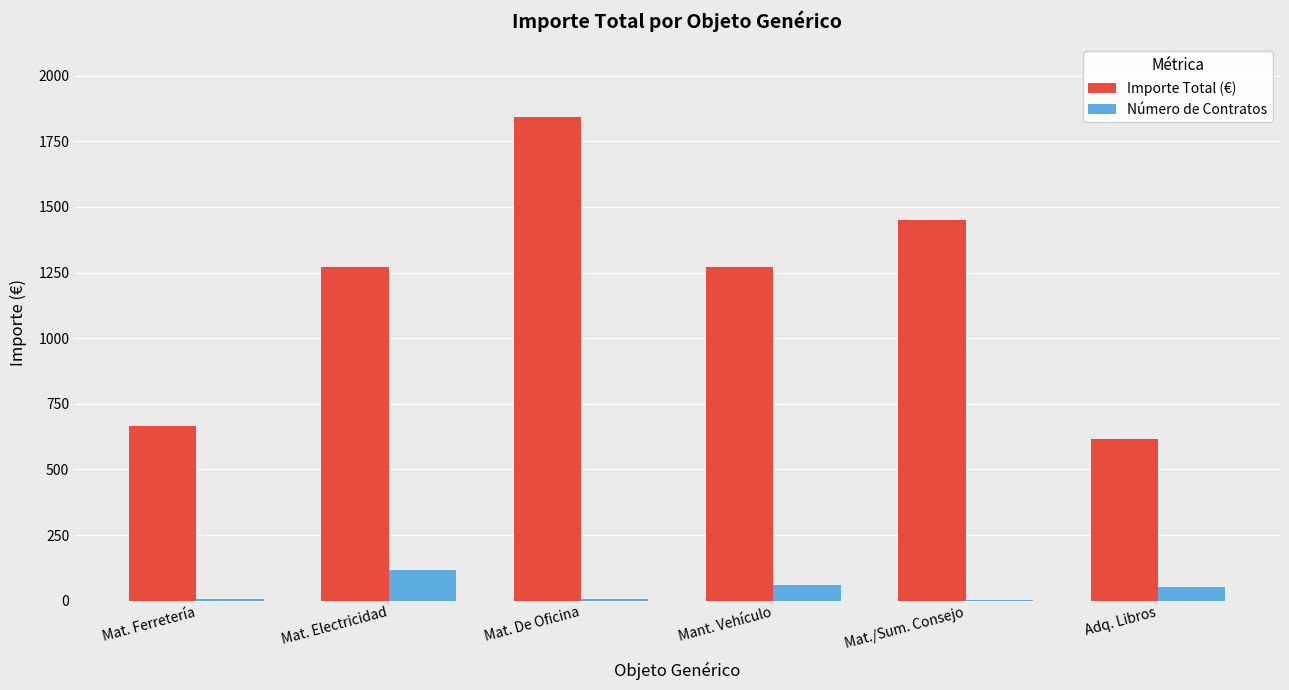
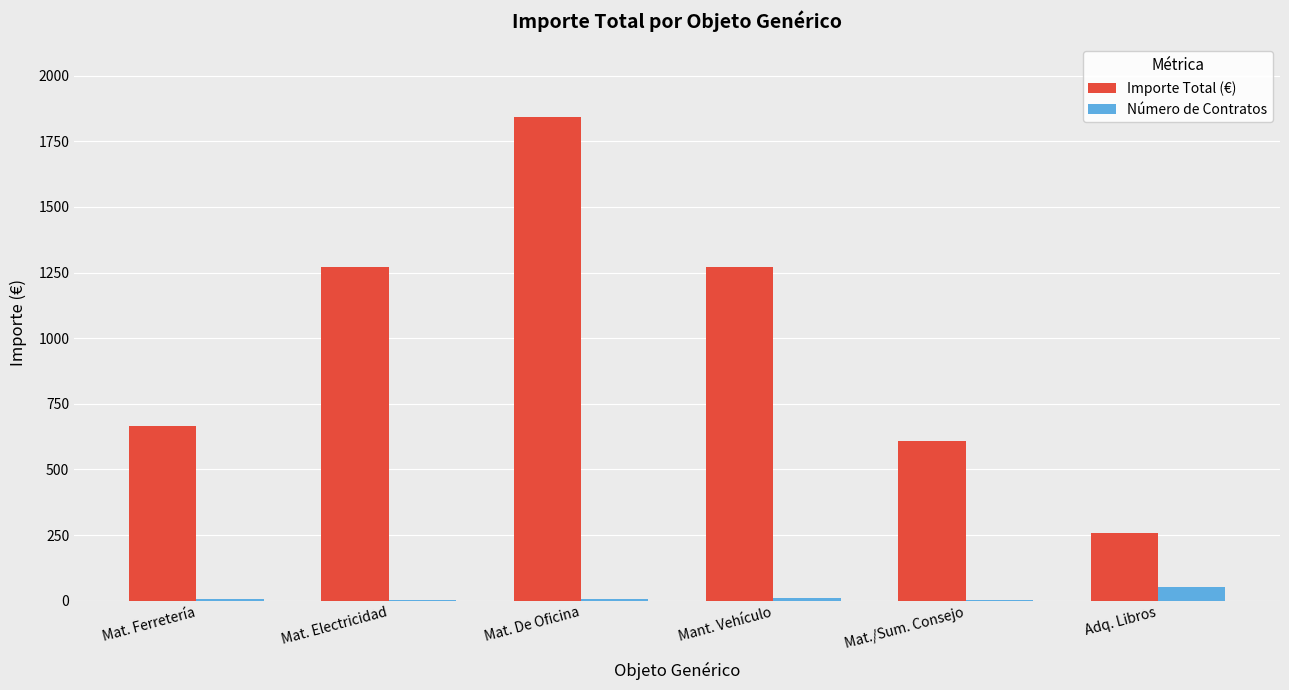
  {
    "Importe Total (€)": {
      "Mat. Ferretería": 670,
      "Mat. Electricidad": 1270,
      "Mat. De Oficina": 1840,
      "Mant. Vehículo": 1270,
-     "Mat./Sum. Consejo": 1450,
-     "Adq. Libros": 620
+     "Mat./Sum. Consejo": 610,
+     "Adq. Libros": 260
    },
    "Número de Contratos": {
-     "Mat. Electricidad": 120,
-     "Mant. Vehículo": 60,
+     "Mat. Electricidad": 0,
+     "Mant. Vehículo": 10,
      "Adq. Libros": 50
    }
  }
